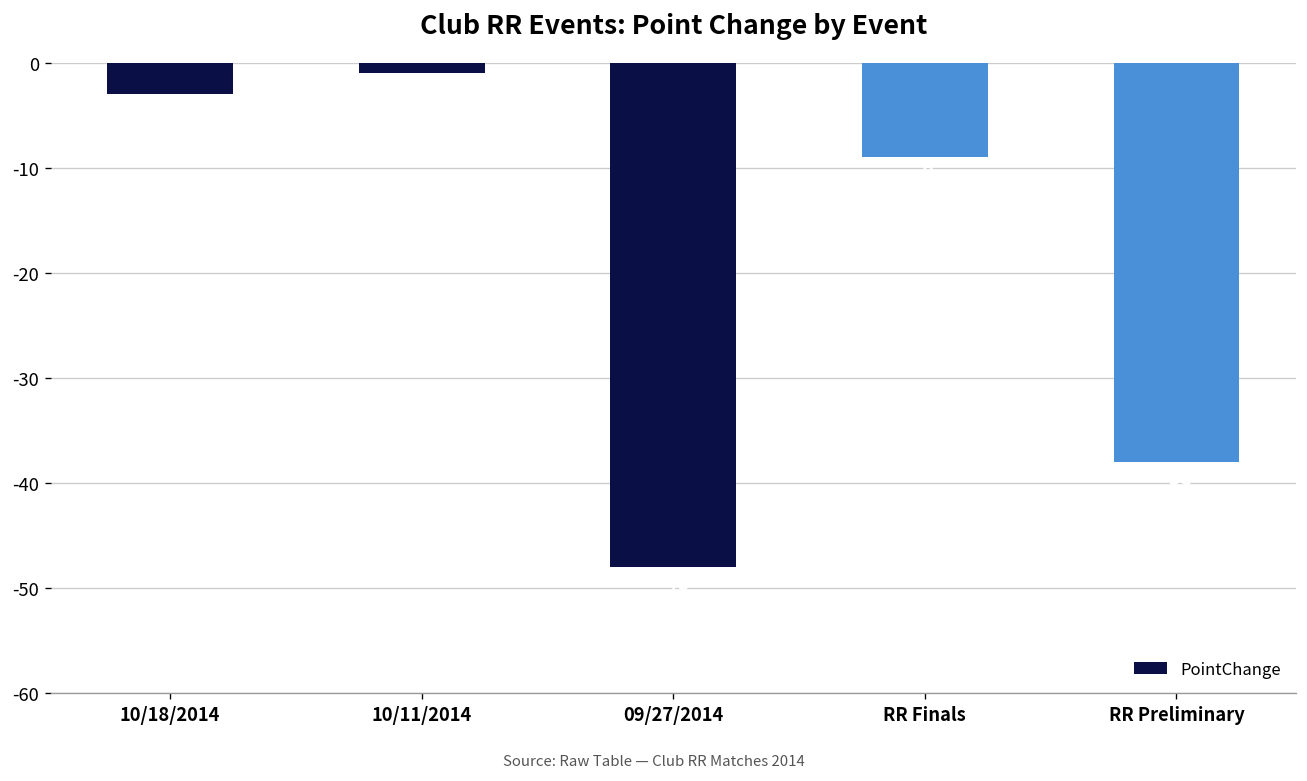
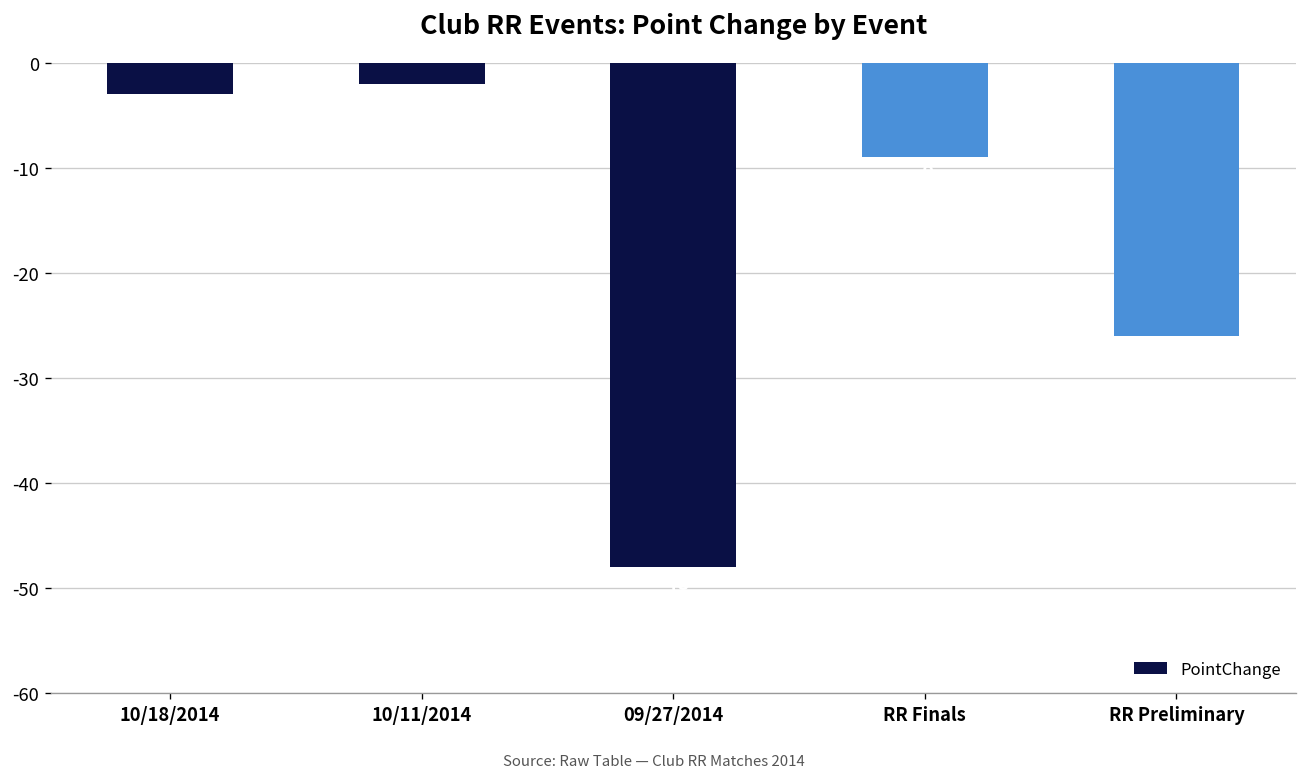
  {
    "10/18/2014": -3,
-   "10/11/2014": -1,
+   "10/11/2014": -2,
    "09/27/2014": -48,
    "RR Finals": -9,
-   "RR Preliminary": -38
+   "RR Preliminary": -26
  }
